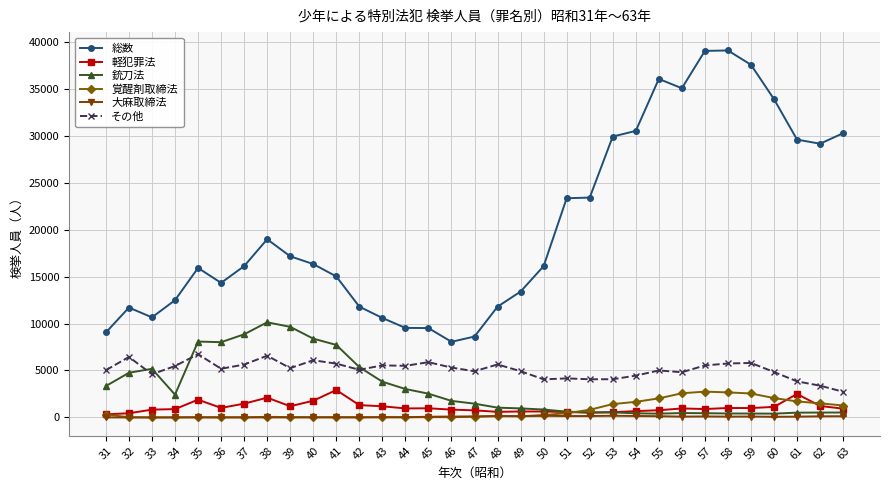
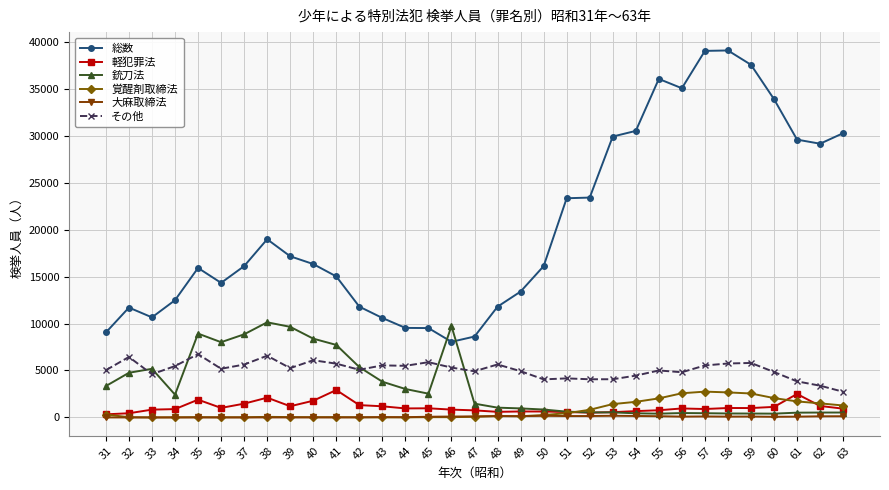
  {
    "軽犯罪法": {
      "32": 0,
      "33": 1000,
      "34": 1000,
      "35": 2000,
      "36": 1000,
      "37": 1000,
      "38": 2000,
      "39": 1000,
      "40": 2000,
      "41": 3000,
      "42": 1000,
      "43": 1000,
      "44": 1000,
      "45": 1000,
      "46": 1000,
      "47": 1000,
      "48": 1000,
      "49": 1000,
      "55": 1000,
      "56": 1000,
      "57": 1000,
      "58": 1000,
      "59": 1000,
      "60": 1000,
      "61": 2000,
      "62": 1000,
      "63": 1000
    },
    "銃刀法": {
      "31": 3000,
      "32": 5000,
      "33": 5000,
      "34": 2000,
-     "35": 8000,
+     "35": 9000,
      "36": 8000,
      "37": 9000,
      "38": 10000,
      "39": 10000,
      "40": 8000,
      "41": 8000,
      "42": 5000,
      "43": 4000,
      "44": 3000,
      "45": 3000,
-     "46": 2000,
+     "46": 10000,
      "47": 1000,
      "48": 1000,
      "49": 1000,
      "56": 0,
      "57": 0,
      "58": 0,
      "59": 0,
      "60": 0,
      "61": 1000,
      "62": 1000,
      "63": 1000
    }
  }
